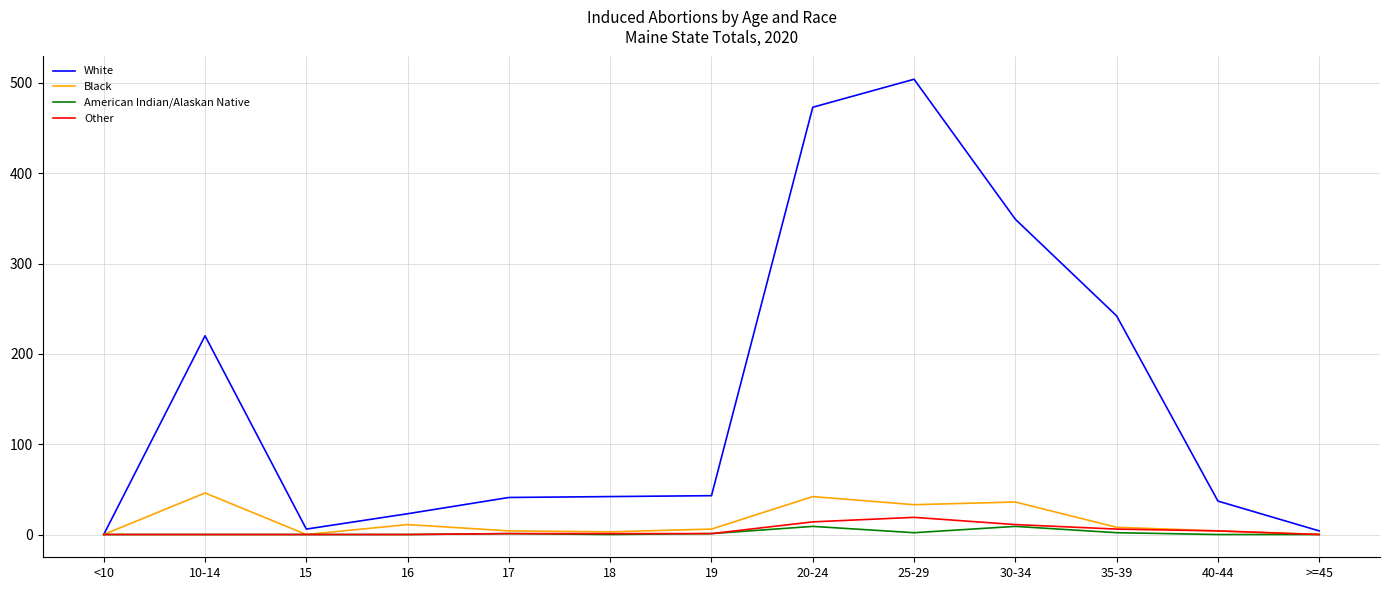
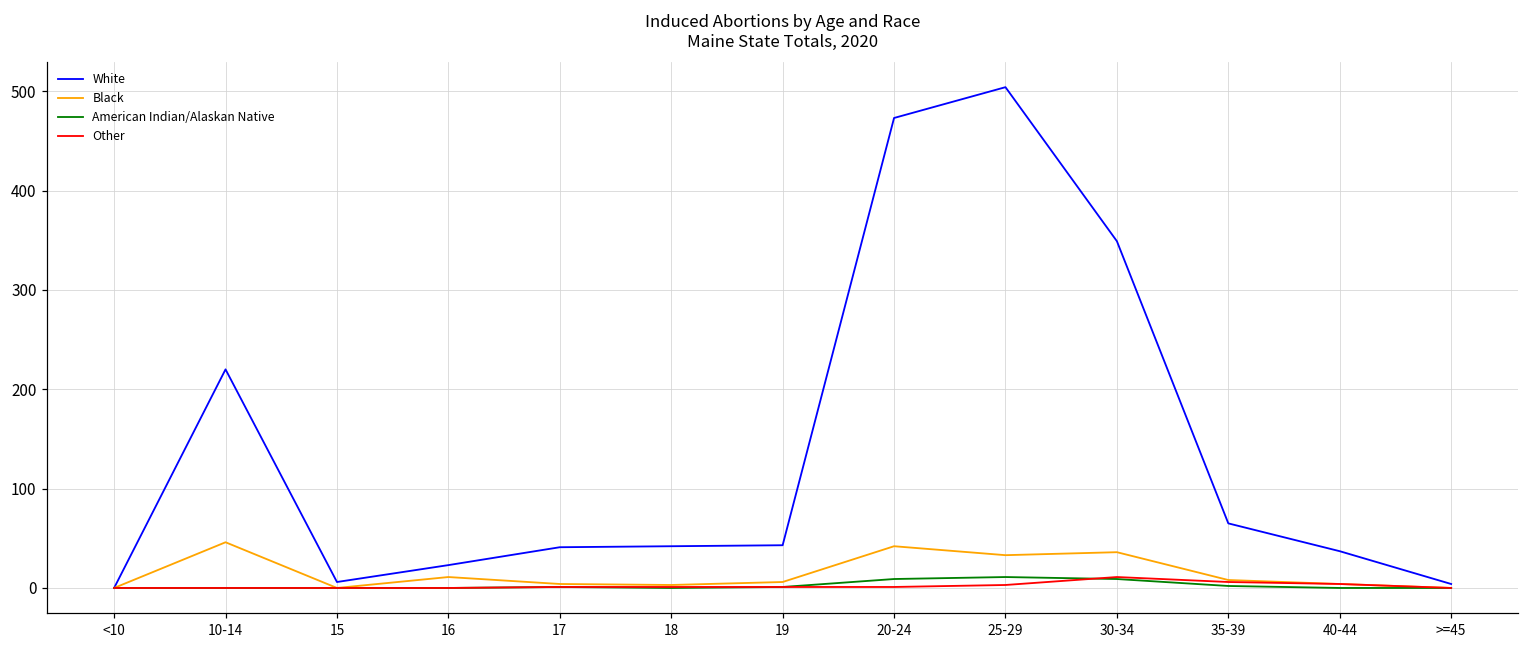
  {
    "White": {
      "10-14": 220,
      "15": 10,
      "16": 20,
      "17": 40,
      "18": 40,
      "19": 40,
      "20-24": 470,
      "25-29": 500,
      "30-34": 350,
-     "35-39": 240,
+     "35-39": 70,
      "40-44": 40,
      ">=45": 0
    },
    "Black": {
      "10-14": 50,
      "16": 10,
      "17": 0,
      "19": 10,
      "20-24": 40,
      "25-29": 30,
      "30-34": 40
    },
    "American Indian/Alaskan Native": {
      "20-24": 10,
-     "25-29": 0,
+     "25-29": 10,
      "35-39": 0,
      "40-44": 0
    },
    "Other": {
-     "20-24": 10,
-     "25-29": 20
+     "20-24": 0,
+     "25-29": 0
    }
  }
